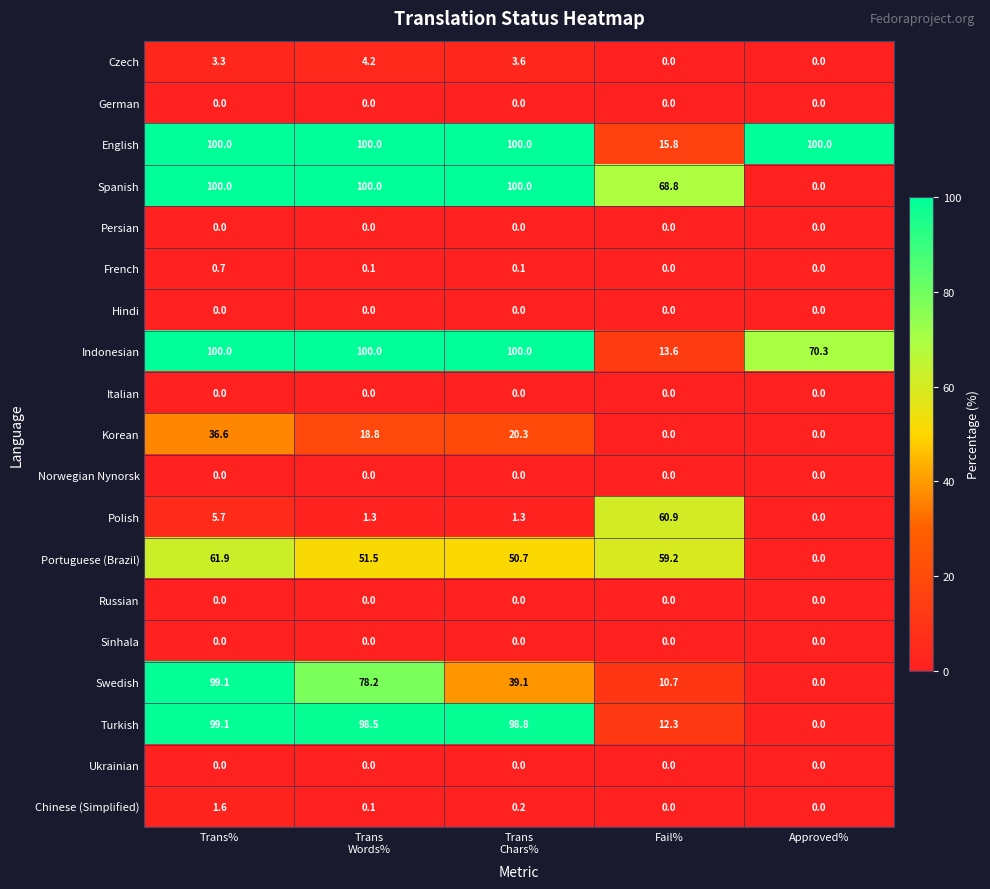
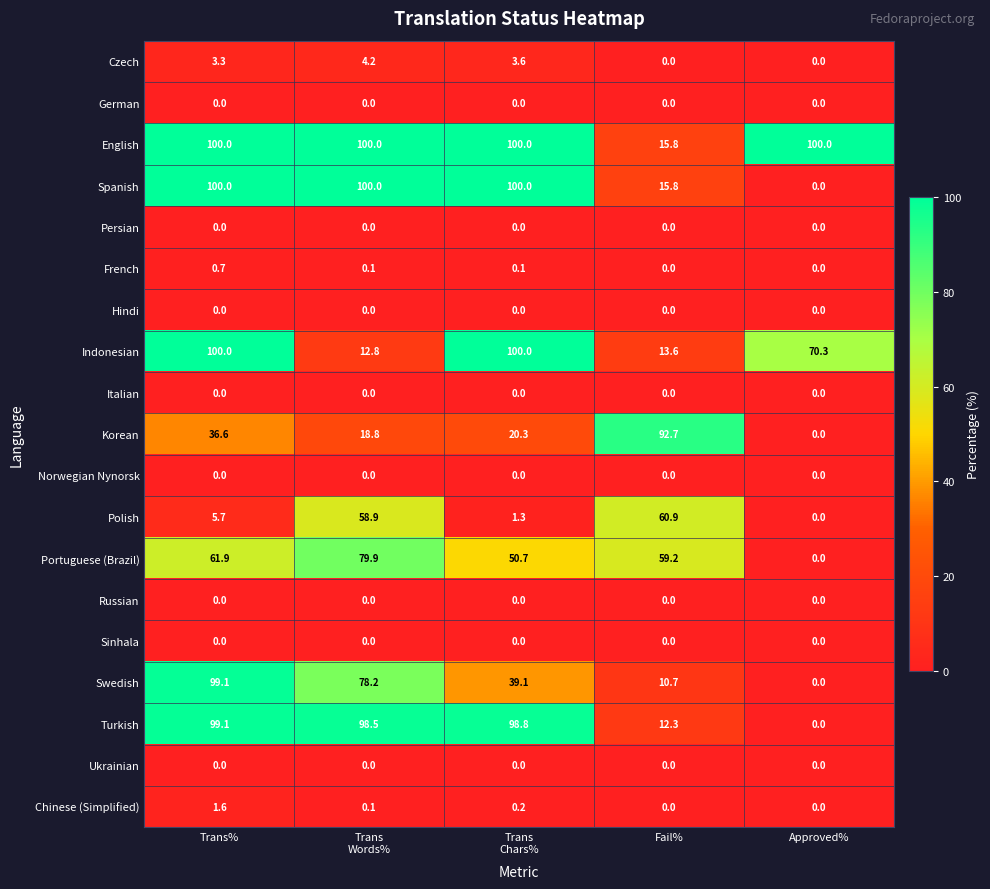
  {
    "Czech": {
      "Trans%": 3.3,
      "Trans Words%": 4.2,
      "Trans Chars%": 3.6,
      "Fail%": 0.0,
      "Approved%": 0.0
    },
    "German": {
      "Trans%": 0.0,
      "Trans Words%": 0.0,
      "Trans Chars%": 0.0,
      "Fail%": 0.0,
      "Approved%": 0.0
    },
    "English": {
      "Trans%": 100.0,
      "Trans Words%": 100.0,
      "Trans Chars%": 100.0,
      "Fail%": 15.8,
      "Approved%": 100.0
    },
    "Spanish": {
      "Trans%": 100.0,
      "Trans Words%": 100.0,
      "Trans Chars%": 100.0,
-     "Fail%": 68.8,
+     "Fail%": 15.8,
      "Approved%": 0.0
    },
    "Persian": {
      "Trans%": 0.0,
      "Trans Words%": 0.0,
      "Trans Chars%": 0.0,
      "Fail%": 0.0,
      "Approved%": 0.0
    },
    "French": {
      "Trans%": 0.7,
      "Trans Words%": 0.1,
      "Trans Chars%": 0.1,
      "Fail%": 0.0,
      "Approved%": 0.0
    },
    "Hindi": {
      "Trans%": 0.0,
      "Trans Words%": 0.0,
      "Trans Chars%": 0.0,
      "Fail%": 0.0,
      "Approved%": 0.0
    },
    "Indonesian": {
      "Trans%": 100.0,
-     "Trans Words%": 100.0,
+     "Trans Words%": 12.8,
      "Trans Chars%": 100.0,
      "Fail%": 13.6,
      "Approved%": 70.3
    },
    "Italian": {
      "Trans%": 0.0,
      "Trans Words%": 0.0,
      "Trans Chars%": 0.0,
      "Fail%": 0.0,
      "Approved%": 0.0
    },
    "Korean": {
      "Trans%": 36.6,
      "Trans Words%": 18.8,
      "Trans Chars%": 20.3,
-     "Fail%": 0.0,
+     "Fail%": 92.7,
      "Approved%": 0.0
    },
    "Norwegian Nynorsk": {
      "Trans%": 0.0,
      "Trans Words%": 0.0,
      "Trans Chars%": 0.0,
      "Fail%": 0.0,
      "Approved%": 0.0
    },
    "Polish": {
      "Trans%": 5.7,
-     "Trans Words%": 1.3,
+     "Trans Words%": 58.9,
      "Trans Chars%": 1.3,
      "Fail%": 60.9,
      "Approved%": 0.0
    },
    "Portuguese (Brazil)": {
      "Trans%": 61.9,
-     "Trans Words%": 51.5,
+     "Trans Words%": 79.9,
      "Trans Chars%": 50.7,
      "Fail%": 59.2,
      "Approved%": 0.0
    },
    "Russian": {
      "Trans%": 0.0,
      "Trans Words%": 0.0,
      "Trans Chars%": 0.0,
      "Fail%": 0.0,
      "Approved%": 0.0
    },
    "Sinhala": {
      "Trans%": 0.0,
      "Trans Words%": 0.0,
      "Trans Chars%": 0.0,
      "Fail%": 0.0,
      "Approved%": 0.0
    },
    "Swedish": {
      "Trans%": 99.1,
      "Trans Words%": 78.2,
      "Trans Chars%": 39.1,
      "Fail%": 10.7,
      "Approved%": 0.0
    },
    "Turkish": {
      "Trans%": 99.1,
      "Trans Words%": 98.5,
      "Trans Chars%": 98.8,
      "Fail%": 12.3,
      "Approved%": 0.0
    },
    "Ukrainian": {
      "Trans%": 0.0,
      "Trans Words%": 0.0,
      "Trans Chars%": 0.0,
      "Fail%": 0.0,
      "Approved%": 0.0
    },
    "Chinese (Simplified)": {
      "Trans%": 1.6,
      "Trans Words%": 0.1,
      "Trans Chars%": 0.2,
      "Fail%": 0.0,
      "Approved%": 0.0
    }
  }
